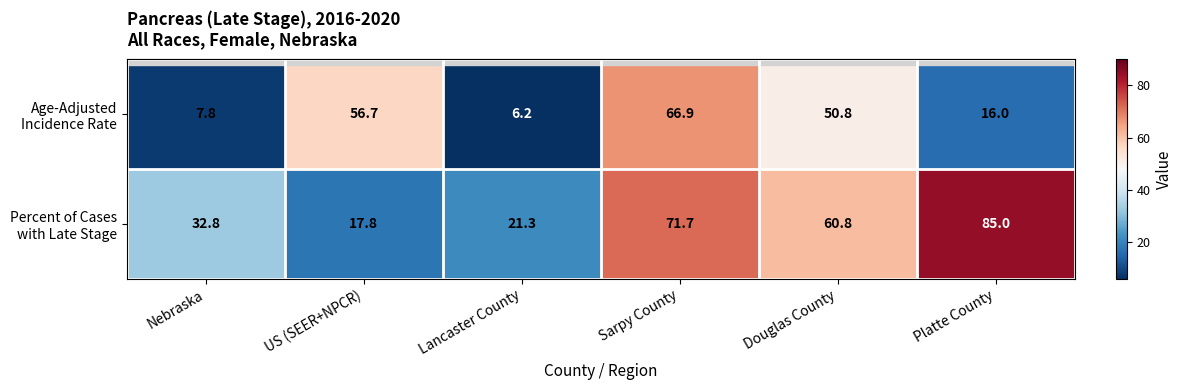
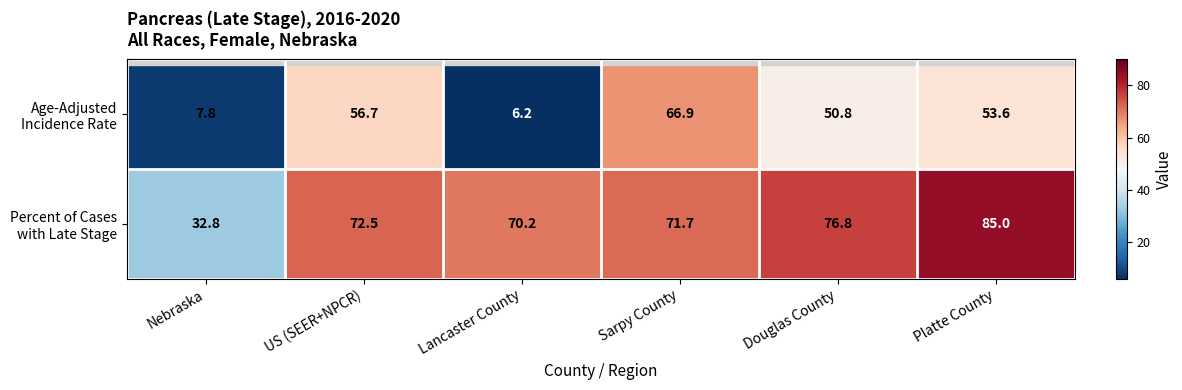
  {
    "Age-Adjusted Incidence Rate": {
      "Nebraska": 7.8,
      "US (SEER+NPCR)": 56.7,
      "Lancaster County": 6.2,
      "Sarpy County": 66.9,
      "Douglas County": 50.8,
-     "Platte County": 16.0
+     "Platte County": 53.6
    },
    "Percent of Cases with Late Stage": {
      "Nebraska": 32.8,
-     "US (SEER+NPCR)": 17.8,
-     "Lancaster County": 21.3,
+     "US (SEER+NPCR)": 72.5,
+     "Lancaster County": 70.2,
      "Sarpy County": 71.7,
-     "Douglas County": 60.8,
+     "Douglas County": 76.8,
      "Platte County": 85.0
    }
  }
